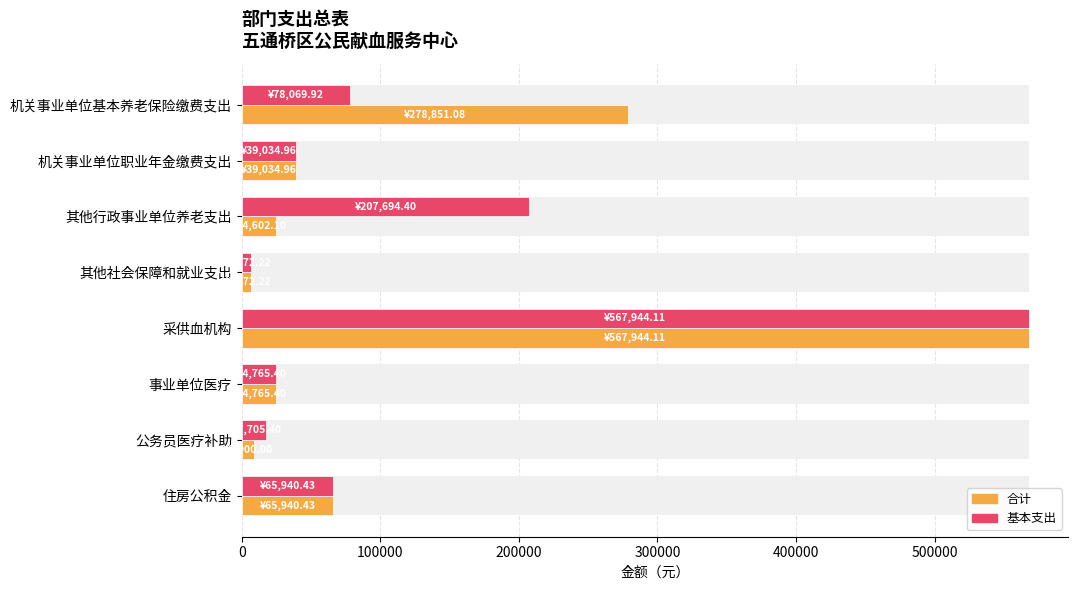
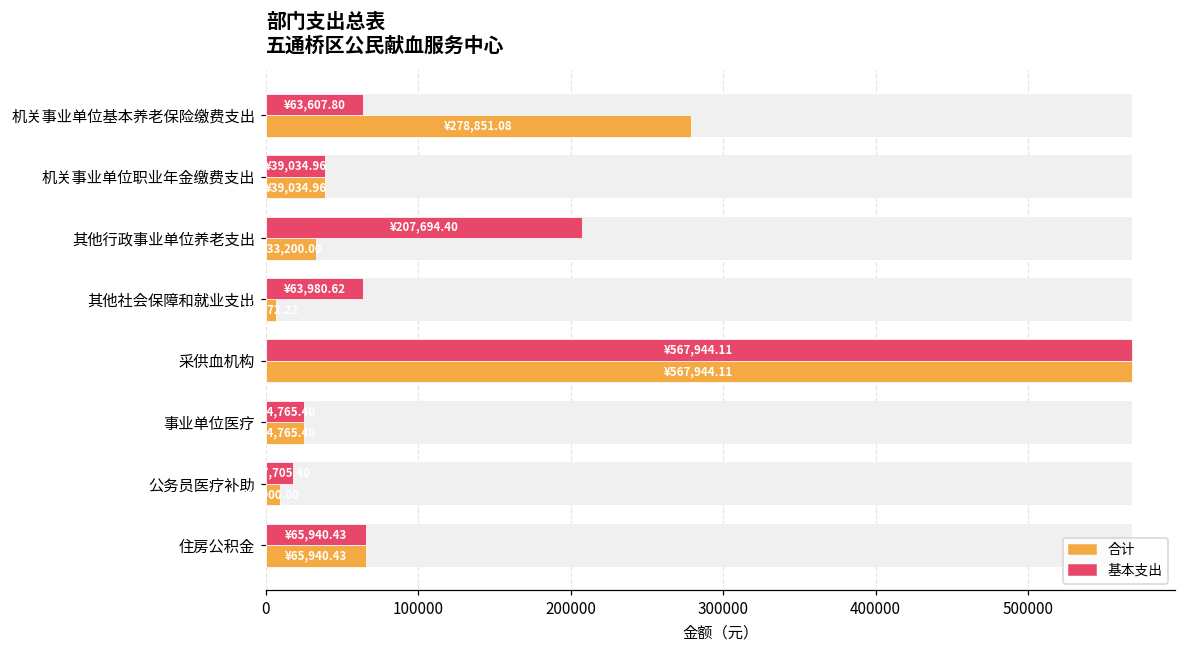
  {
    "合计": {
-     "其他行政事业单位养老支出": "¥24,602.10",
+     "其他行政事业单位养老支出": "¥33,200.00",
      "采供血机构": "¥567,944.11"
    },
    "基本支出": {
-     "机关事业单位基本养老保险缴费支出": "¥78,069.92",
-     "其他社会保障和就业支出": "7000",
+     "机关事业单位基本养老保险缴费支出": "¥63,607.80",
+     "其他社会保障和就业支出": "64000",
      "采供血机构": "¥567,944.11"
    }
  }
